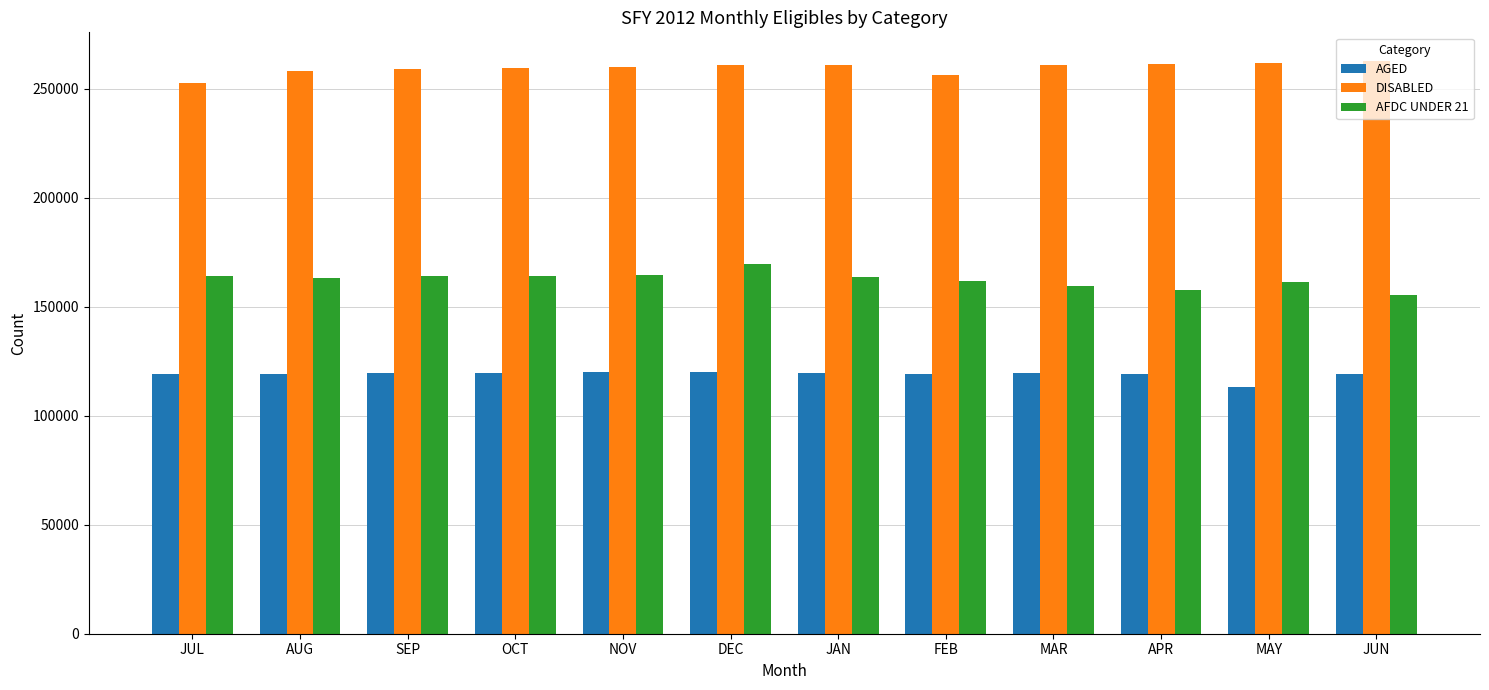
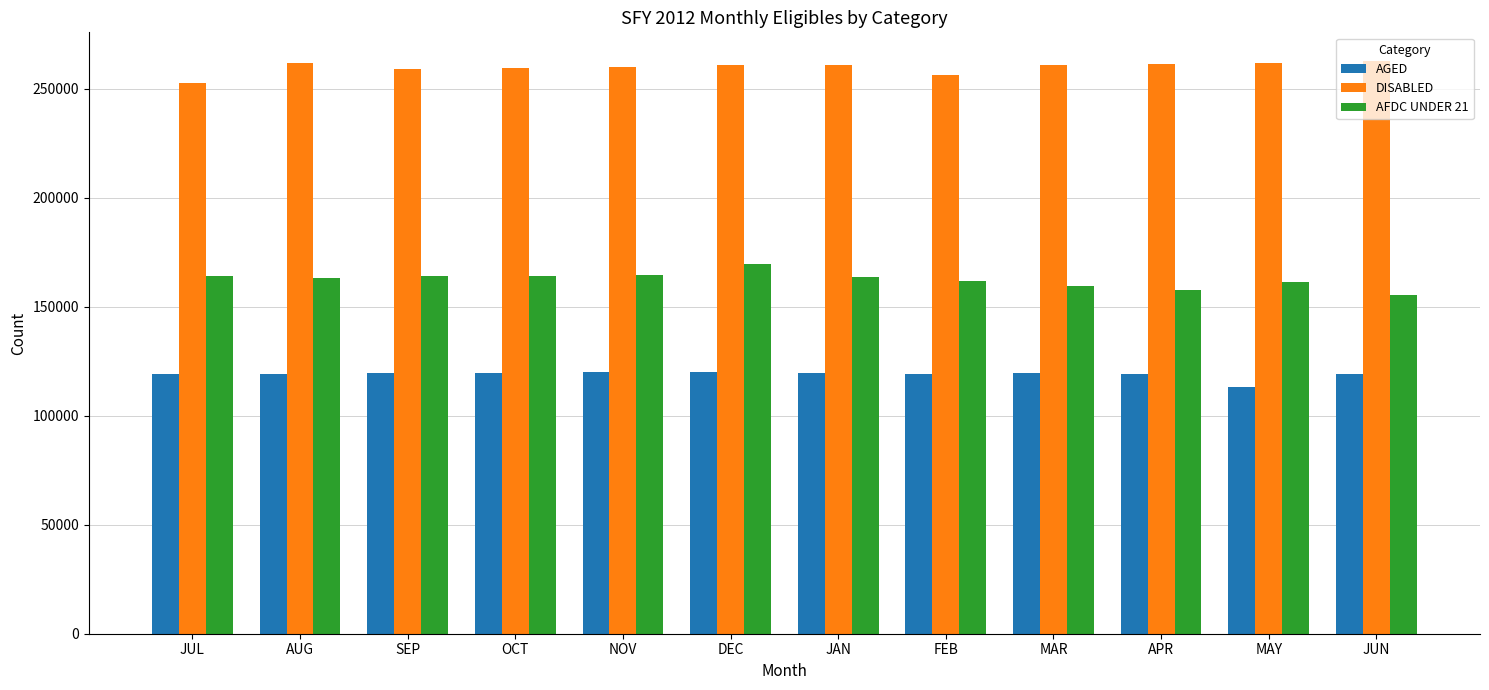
  {
    "AGED": {
      "JUL": 119000,
      "AUG": 119000,
      "SEP": 120000,
      "OCT": 120000,
      "NOV": 120000,
      "DEC": 120000,
      "JAN": 120000,
      "FEB": 119000,
      "MAR": 119000,
      "APR": 119000,
      "MAY": 113000,
      "JUN": 119000
    },
    "DISABLED": {
      "JUL": 253000,
-     "AUG": 258000,
+     "AUG": 262000,
      "SEP": 259000,
      "OCT": 259000,
      "NOV": 260000,
      "DEC": 261000,
      "JAN": 261000,
      "FEB": 256000,
      "MAR": 261000,
      "APR": 261000,
      "MAY": 262000
    },
    "AFDC UNDER 21": {
      "JUL": 164000,
      "AUG": 163000,
      "SEP": 164000,
      "OCT": 164000,
      "NOV": 164000,
      "DEC": 169000,
      "JAN": 164000,
      "FEB": 162000,
      "MAR": 159000,
      "APR": 158000,
      "MAY": 161000,
      "JUN": 155000
    }
  }
